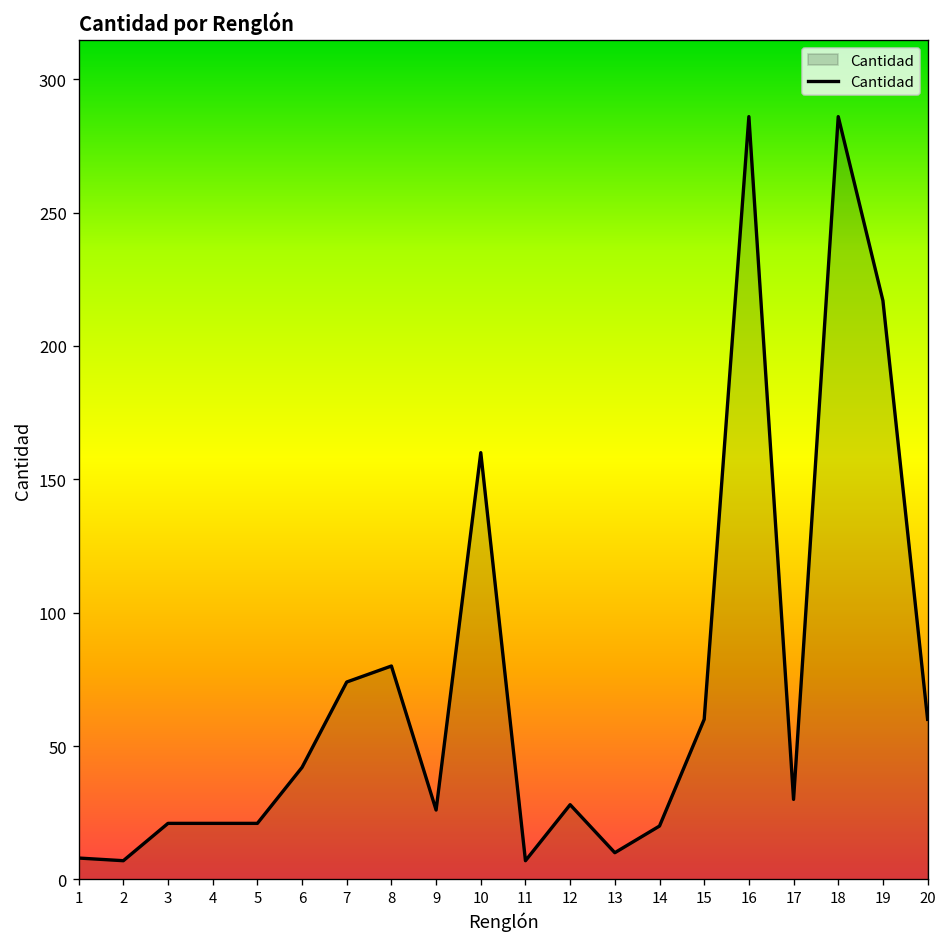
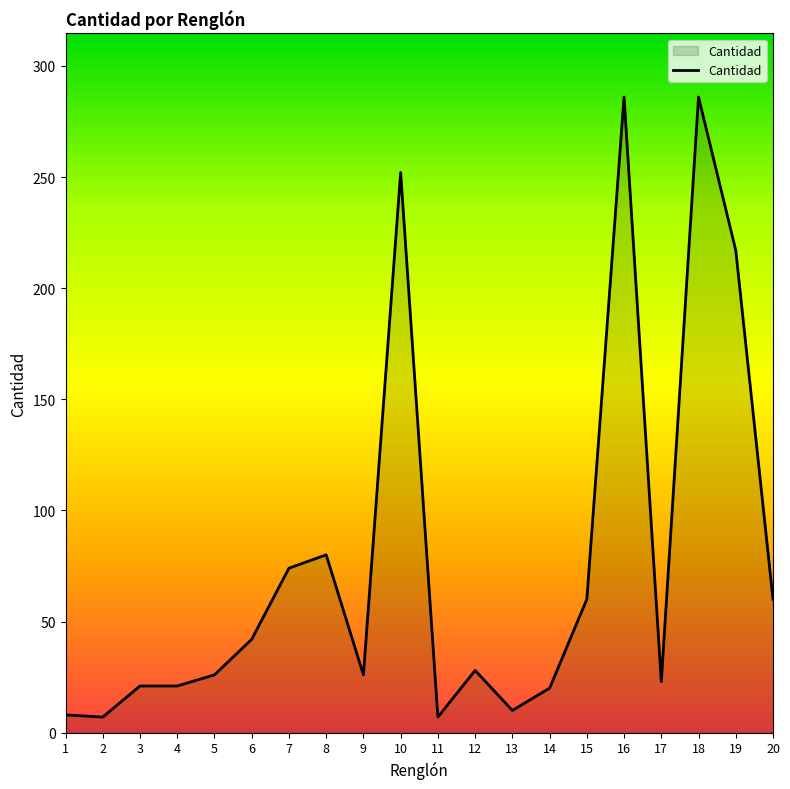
  {
    "1": 8,
    "2": 7,
    "3": 21,
    "4": 21,
-   "5": 21,
+   "5": 26,
    "6": 42,
    "7": 74,
    "8": 80,
    "9": 26,
-   "10": 160,
+   "10": 252,
    "11": 7,
    "12": 28,
    "13": 10,
    "14": 20,
    "15": 60,
    "16": 286,
-   "17": 30,
+   "17": 23,
    "18": 286,
    "19": 217,
    "20": 60
  }
